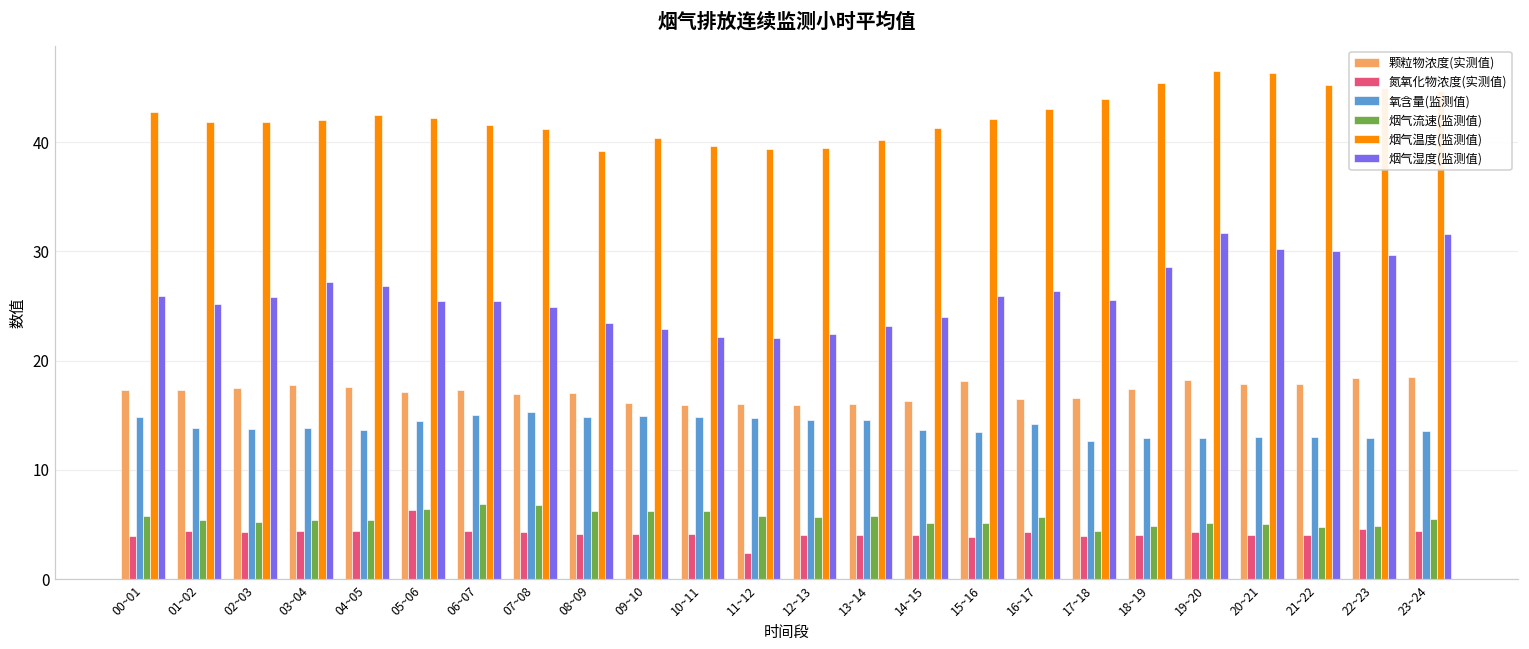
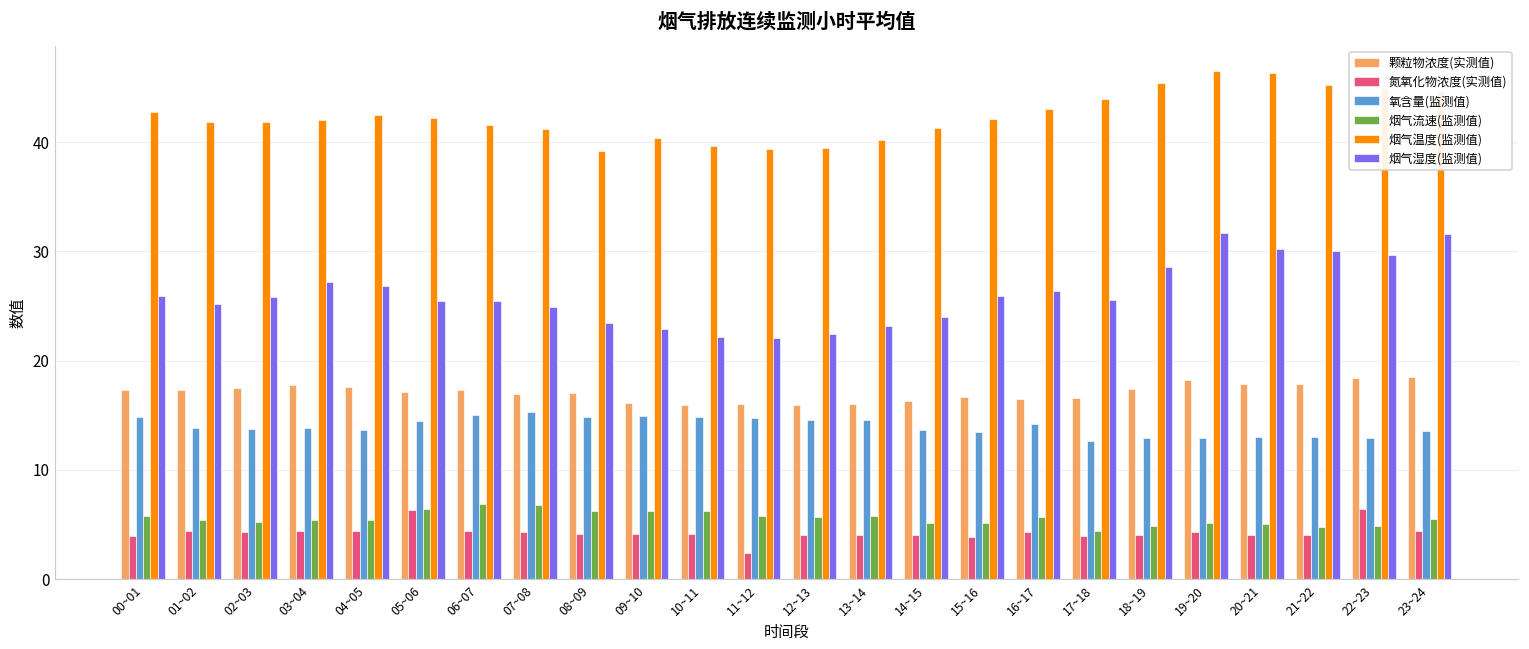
  {
    "颗粒物浓度(实测值)": {
      "00~01": 17,
      "01~02": 17,
      "02~03": 17,
      "03~04": 18,
      "04~05": 18,
      "05~06": 17,
      "06~07": 17,
      "07~08": 17,
      "08~09": 17,
      "09~10": 16,
      "10~11": 16,
      "11~12": 16,
      "12~13": 16,
      "13~14": 16,
      "14~15": 16,
-     "15~16": 18,
+     "15~16": 17,
      "16~17": 17,
      "17~18": 17,
      "18~19": 17,
      "19~20": 18,
      "20~21": 18,
      "21~22": 18,
      "22~23": 18,
      "23~24": 19
    },
    "氮氧化物浓度(实测值)": {
      "00~01": 4,
      "01~02": 4,
      "02~03": 4,
      "03~04": 4,
      "04~05": 4,
      "05~06": 6,
      "06~07": 4,
      "07~08": 4,
      "08~09": 4,
      "09~10": 4,
      "10~11": 4,
      "11~12": 2,
      "12~13": 4,
      "13~14": 4,
      "14~15": 4,
      "15~16": 4,
      "16~17": 4,
      "17~18": 4,
      "18~19": 4,
      "19~20": 4,
      "20~21": 4,
      "21~22": 4,
-     "22~23": 5,
+     "22~23": 6,
      "23~24": 4
    },
    "氧含量(监测值)": {
      "00~01": 15,
      "01~02": 14,
      "02~03": 14,
      "03~04": 14,
      "04~05": 14,
      "05~06": 14,
      "06~07": 15,
      "07~08": 15,
      "08~09": 15,
      "09~10": 15,
      "10~11": 15,
      "11~12": 15,
      "12~13": 15,
      "13~14": 15,
      "14~15": 14,
      "15~16": 13,
      "16~17": 14,
      "17~18": 13,
      "18~19": 13,
      "19~20": 13,
      "20~21": 13,
      "21~22": 13,
      "22~23": 13,
      "23~24": 14
    },
    "烟气流速(监测值)": {
      "00~01": 6,
      "01~02": 5,
      "02~03": 5,
      "03~04": 5,
      "04~05": 5,
      "05~06": 6,
      "06~07": 7,
      "07~08": 7,
      "08~09": 6,
      "09~10": 6,
      "10~11": 6,
      "11~12": 6,
      "12~13": 6,
      "13~14": 6,
      "14~15": 5,
      "15~16": 5,
      "16~17": 6,
      "17~18": 4,
      "18~19": 5,
      "19~20": 5,
      "20~21": 5,
      "21~22": 5,
      "22~23": 5,
      "23~24": 5
    },
    "烟气温度(监测值)": {
      "00~01": 43,
      "01~02": 42,
      "02~03": 42,
      "03~04": 42,
      "04~05": 42,
      "05~06": 42,
      "06~07": 42,
      "07~08": 41,
      "08~09": 39,
      "09~10": 40,
      "10~11": 40,
      "11~12": 39,
      "12~13": 39,
      "13~14": 40,
      "14~15": 41,
      "15~16": 42,
      "16~17": 43,
      "17~18": 44,
      "18~19": 45,
      "19~20": 46,
      "20~21": 46,
      "21~22": 45
    },
    "烟气湿度(监测值)": {
      "00~01": 26,
      "01~02": 25,
      "02~03": 26,
      "03~04": 27,
      "04~05": 27,
      "05~06": 25,
      "06~07": 25,
      "07~08": 25,
      "08~09": 23,
      "09~10": 23,
      "10~11": 22,
      "11~12": 22,
      "12~13": 22,
      "13~14": 23,
      "14~15": 24,
      "15~16": 26,
      "16~17": 26,
      "17~18": 26,
      "18~19": 29,
      "19~20": 32,
      "20~21": 30,
      "21~22": 30,
      "22~23": 30,
      "23~24": 32
    }
  }
